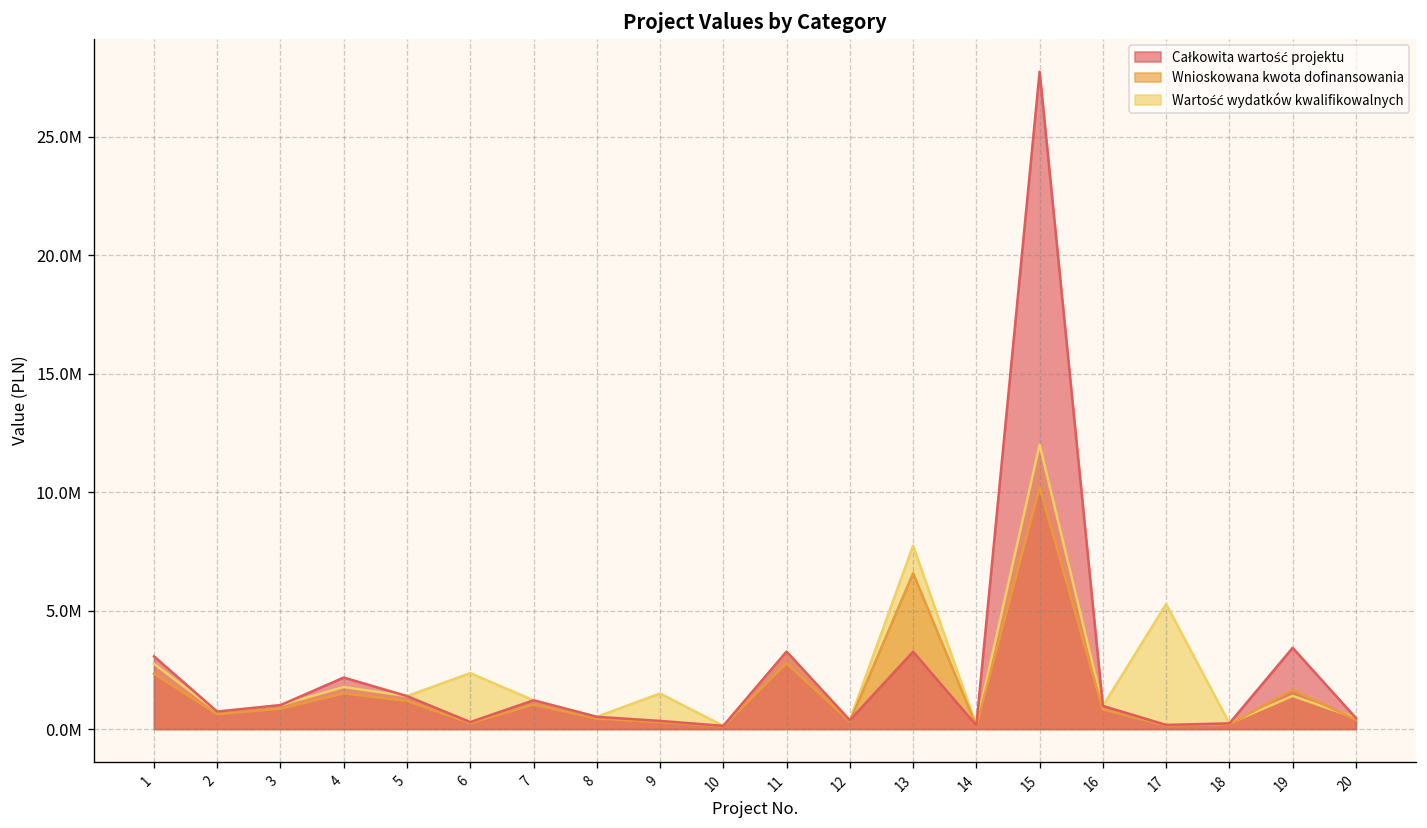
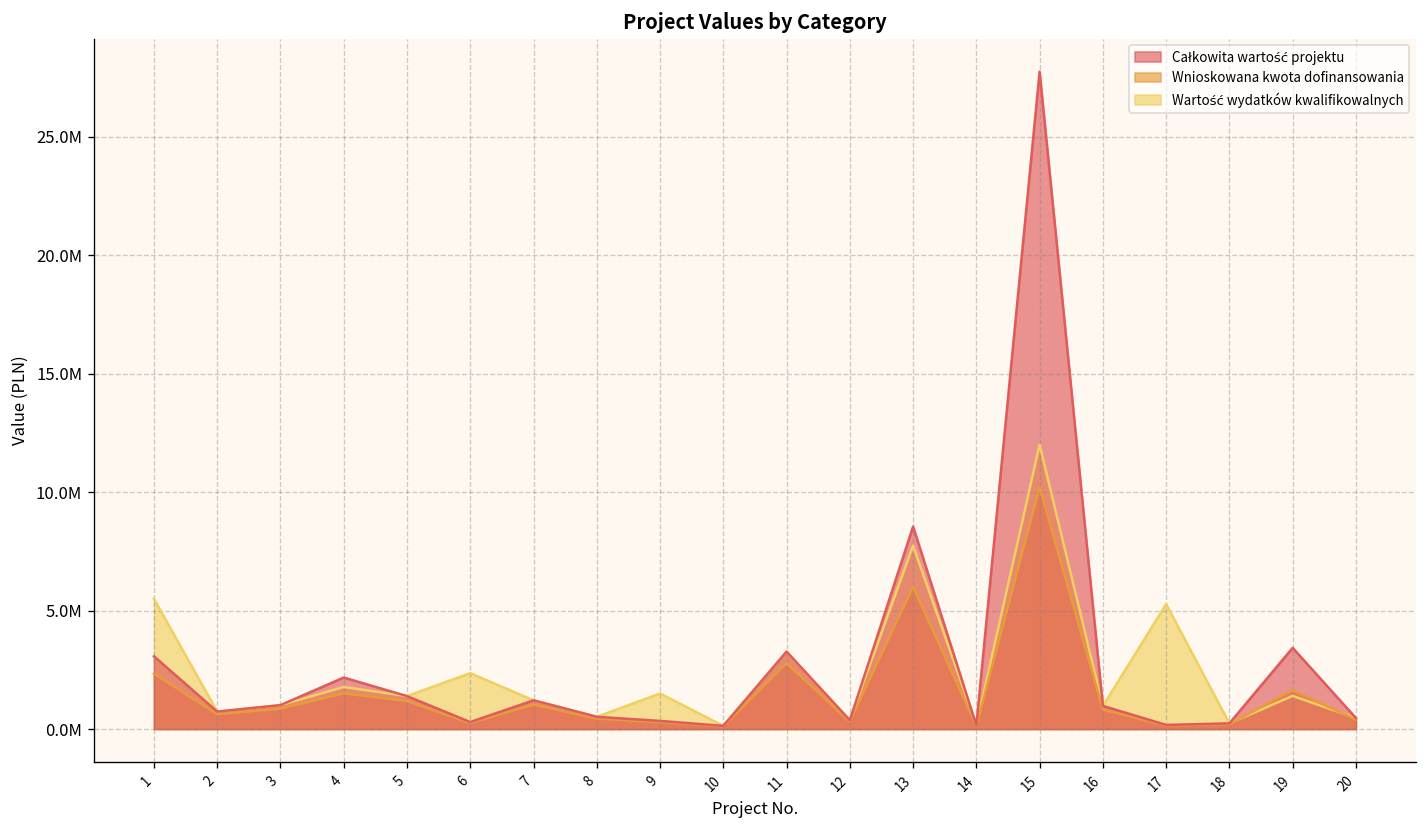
  {
    "Wartość wydatków kwalifikowalnych": {
-     "1": 2800000,
+     "1": 5500000,
      "4": 1800000,
      "6": 2400000,
      "9": 1500000,
      "13": 7700000,
      "15": 12000000,
      "17": 5300000,
      "19": 1400000
    },
    "Wnioskowana kwota dofinansowania": {
      "1": 2300000,
      "3": 900000,
      "4": 1500000,
      "5": 1200000,
      "7": 1000000,
      "11": 2800000,
-     "13": 6600000,
+     "13": 6000000,
      "15": 10200000,
      "16": 800000,
      "19": 1600000
    },
    "Całkowita wartość projektu": {
      "1": 3100000,
      "4": 2200000,
-     "13": 3300000,
+     "13": 8500000,
      "15": 27700000,
      "19": 3400000
    }
  }
